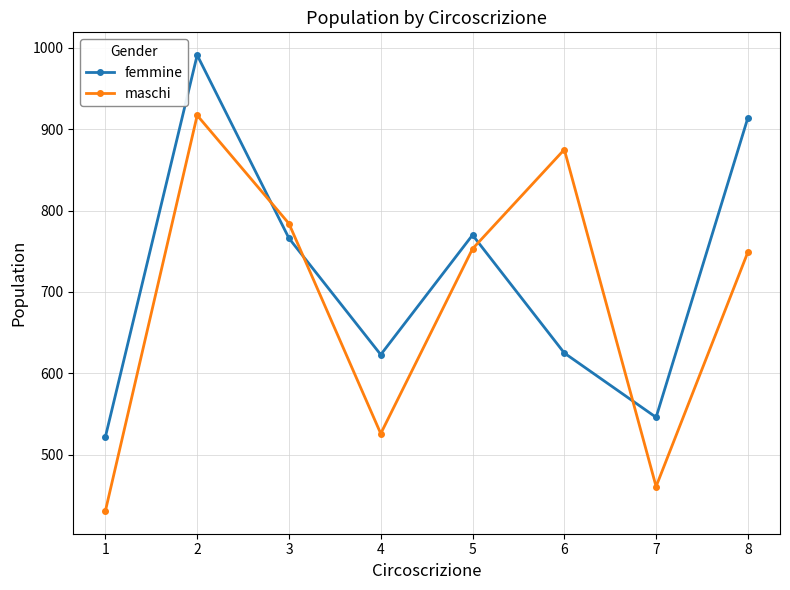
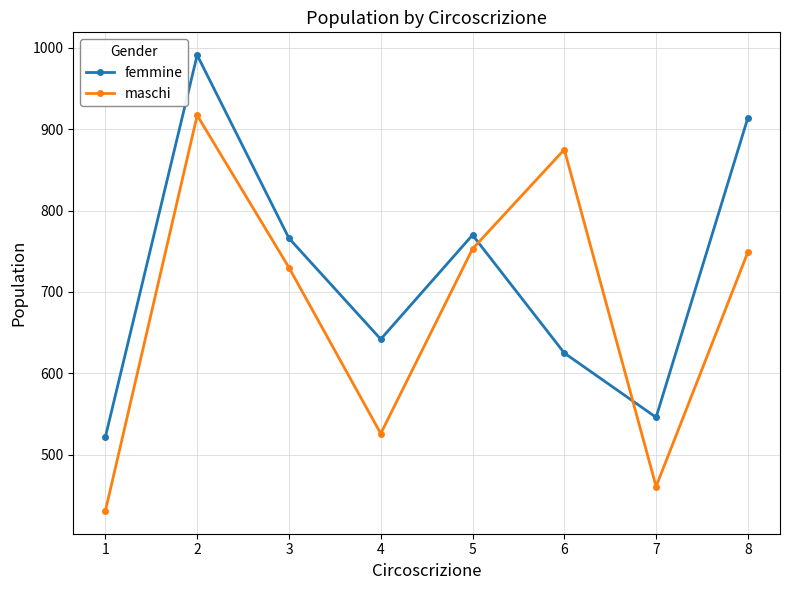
  {
    "femmine": {
      "1": 520,
      "2": 990,
      "3": 770,
-     "4": 620,
+     "4": 640,
      "5": 770,
      "6": 630,
      "7": 550,
      "8": 910
    },
    "maschi": {
      "1": 430,
      "2": 920,
-     "3": 780,
+     "3": 730,
      "4": 530,
      "5": 750,
      "6": 880,
      "7": 460,
      "8": 750
    }
  }
